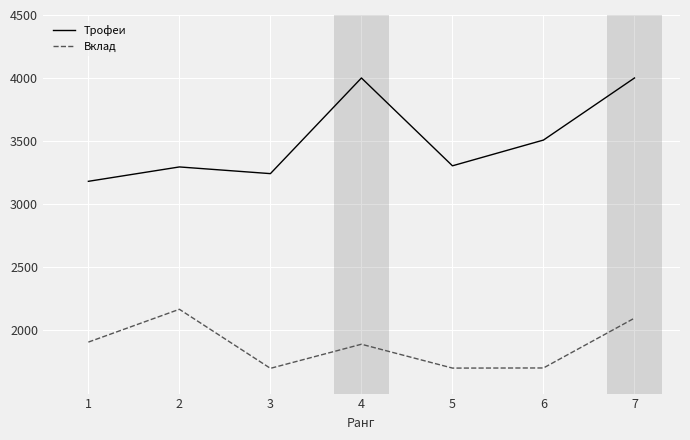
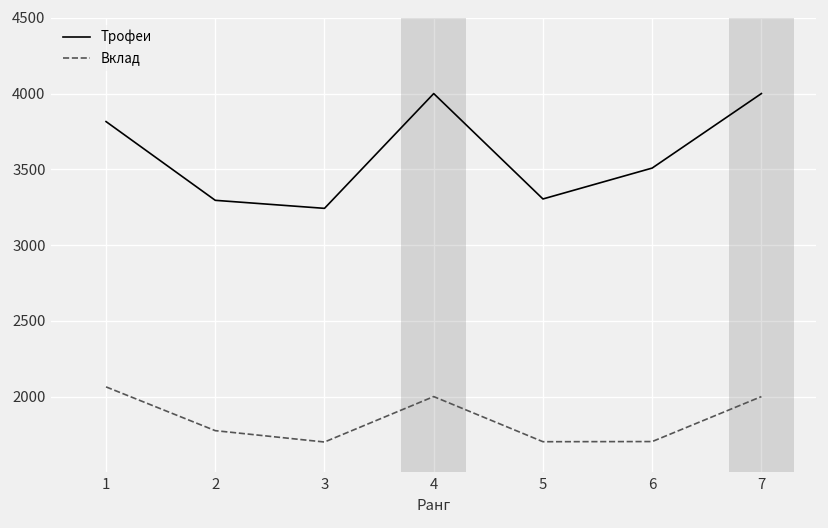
  {
    "Трофеи": {
-     "1": 3180,
+     "1": 3820,
      "2": 3300,
      "3": 3240,
      "4": 4000,
      "5": 3310,
      "6": 3510,
      "7": 4000
    },
    "Вклад": {
-     "1": 1910,
-     "2": 2170,
+     "1": 2060,
+     "2": 1780,
      "3": 1700,
-     "4": 1890,
+     "4": 2000,
      "5": 1700,
      "6": 1700,
-     "7": 2100
+     "7": 2000
    }
  }
